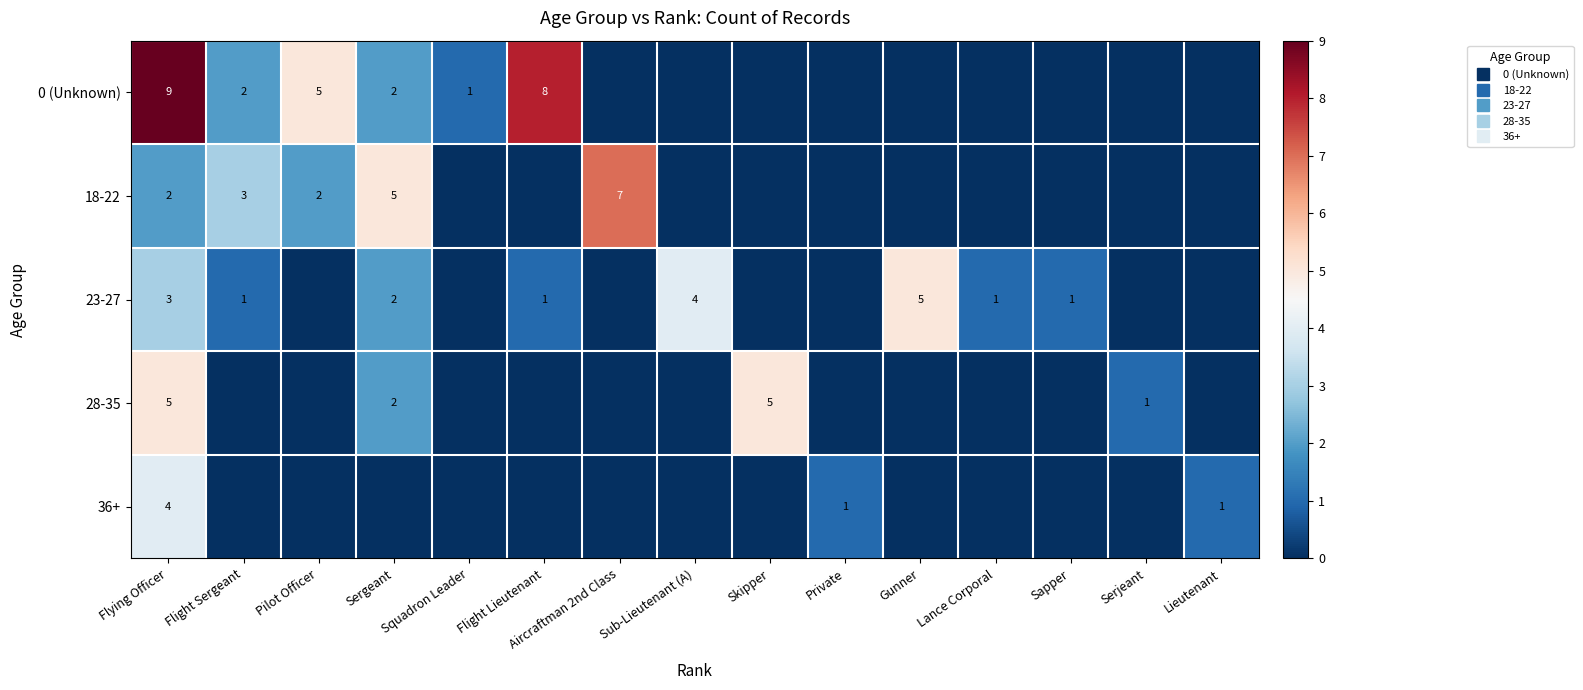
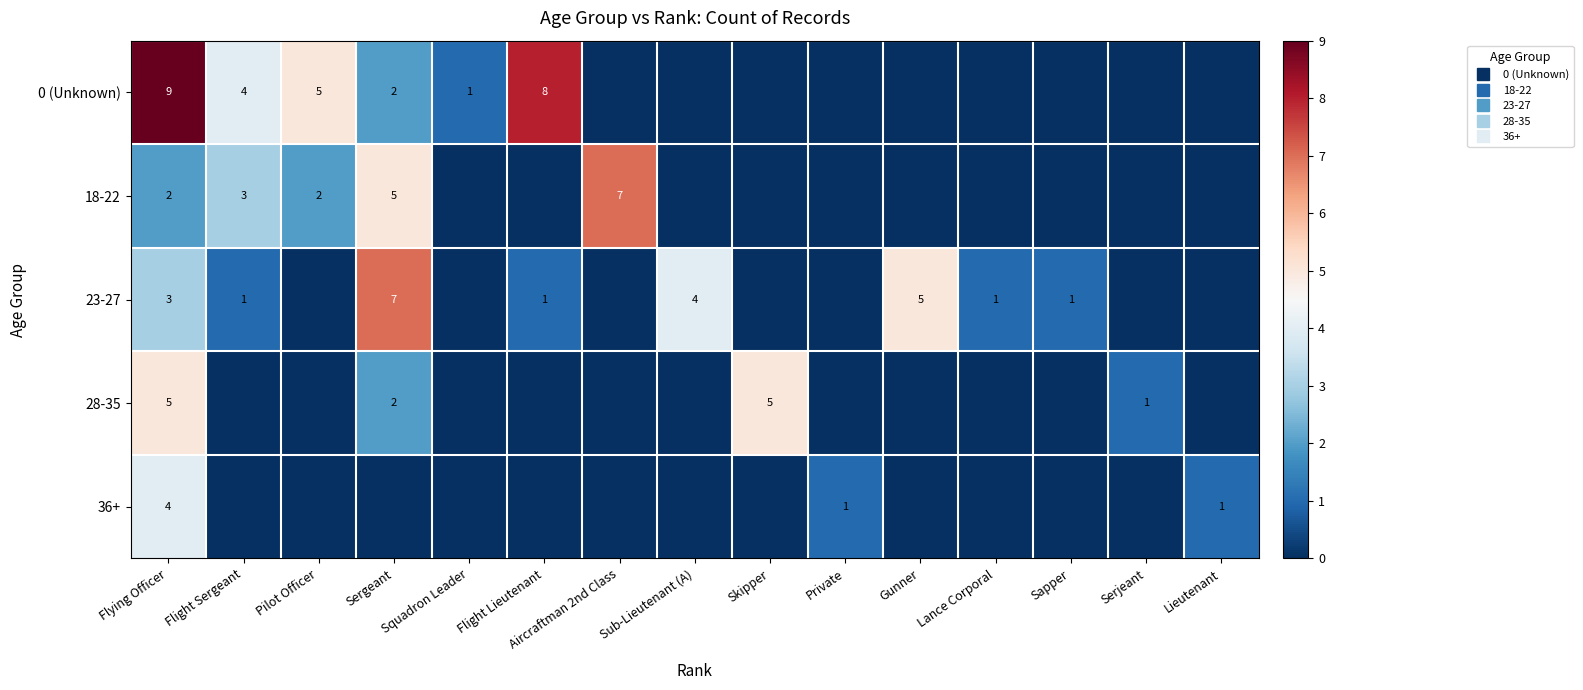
  {
    "0 (Unknown)": {
      "Flying Officer": 9,
-     "Flight Sergeant": 2,
+     "Flight Sergeant": 4,
      "Pilot Officer": 5,
      "Sergeant": 2,
      "Squadron Leader": 1,
      "Flight Lieutenant": 8
    },
    "18-22": {
      "Flying Officer": 2,
      "Flight Sergeant": 3,
      "Pilot Officer": 2,
      "Sergeant": 5,
      "Aircraftman 2nd Class": 7
    },
    "23-27": {
      "Flying Officer": 3,
      "Flight Sergeant": 1,
-     "Sergeant": 2,
+     "Sergeant": 7,
      "Flight Lieutenant": 1,
      "Sub-Lieutenant (A)": 4,
      "Gunner": 5,
      "Lance Corporal": 1,
      "Sapper": 1
    },
    "28-35": {
      "Flying Officer": 5,
      "Sergeant": 2,
      "Skipper": 5,
      "Serjeant": 1
    },
    "36+": {
      "Flying Officer": 4,
      "Private": 1,
      "Lieutenant": 1
    }
  }
